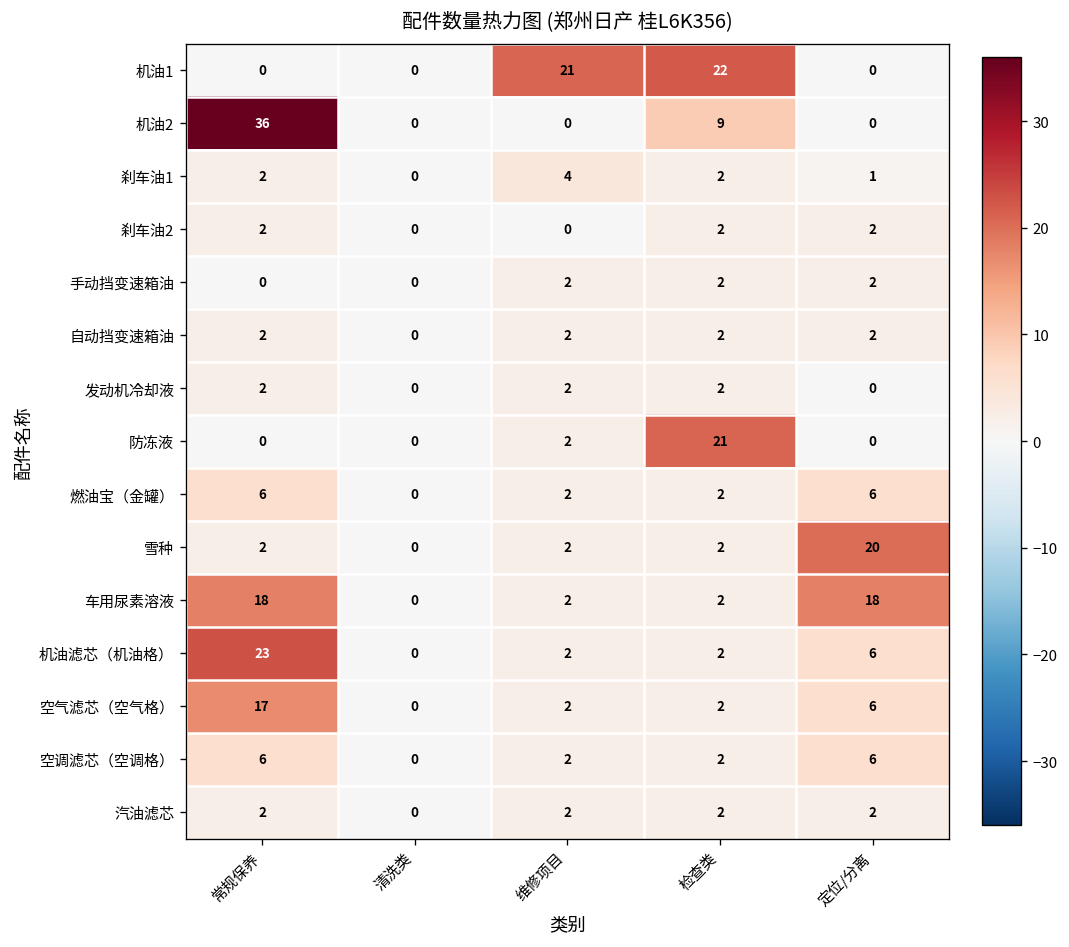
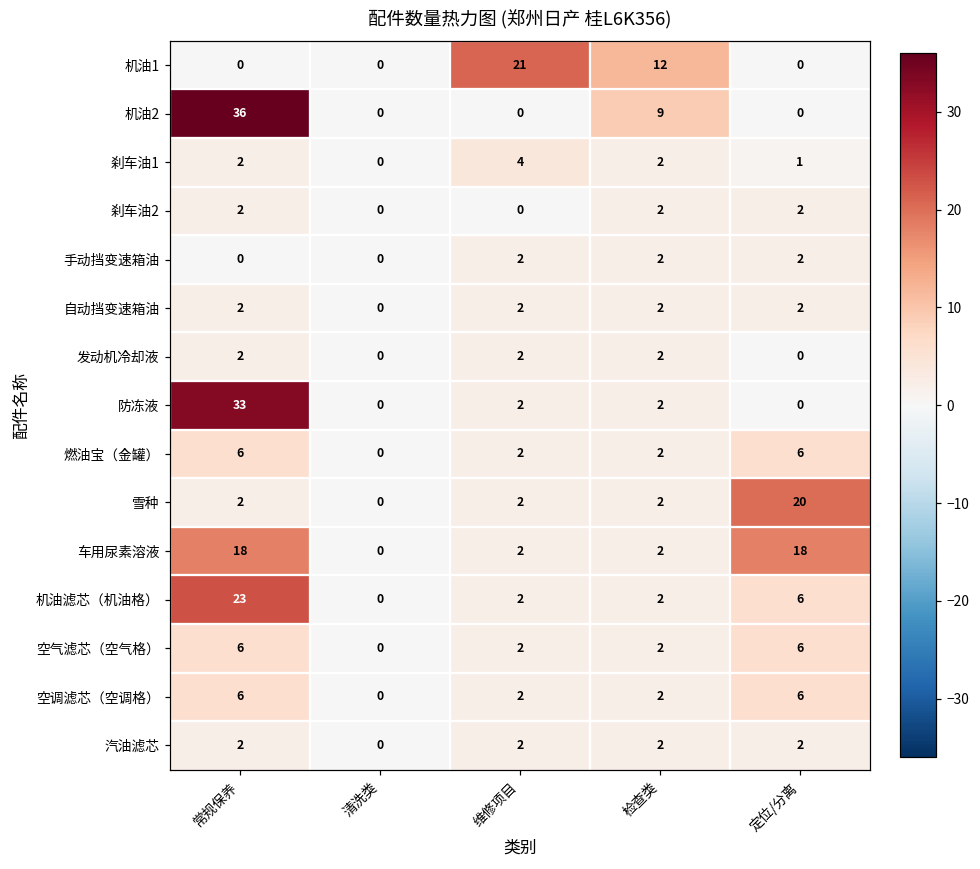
  {
    "机油1": {
      "常规保养": 0,
      "清洗类": 0,
      "维修项目": 21,
-     "检查类": 22,
+     "检查类": 12,
      "定位/分离": 0
    },
    "机油2": {
      "常规保养": 36,
      "清洗类": 0,
      "维修项目": 0,
      "检查类": 9,
      "定位/分离": 0
    },
    "刹车油1": {
      "常规保养": 2,
      "清洗类": 0,
      "维修项目": 4,
      "检查类": 2,
      "定位/分离": 1
    },
    "刹车油2": {
      "常规保养": 2,
      "清洗类": 0,
      "维修项目": 0,
      "检查类": 2,
      "定位/分离": 2
    },
    "手动挡变速箱油": {
      "常规保养": 0,
      "清洗类": 0,
      "维修项目": 2,
      "检查类": 2,
      "定位/分离": 2
    },
    "自动挡变速箱油": {
      "常规保养": 2,
      "清洗类": 0,
      "维修项目": 2,
      "检查类": 2,
      "定位/分离": 2
    },
    "发动机冷却液": {
      "常规保养": 2,
      "清洗类": 0,
      "维修项目": 2,
      "检查类": 2,
      "定位/分离": 0
    },
    "防冻液": {
-     "常规保养": 0,
+     "常规保养": 33,
      "清洗类": 0,
      "维修项目": 2,
-     "检查类": 21,
+     "检查类": 2,
      "定位/分离": 0
    },
    "燃油宝（金罐）": {
      "常规保养": 6,
      "清洗类": 0,
      "维修项目": 2,
      "检查类": 2,
      "定位/分离": 6
    },
    "雪种": {
      "常规保养": 2,
      "清洗类": 0,
      "维修项目": 2,
      "检查类": 2,
      "定位/分离": 20
    },
    "车用尿素溶液": {
      "常规保养": 18,
      "清洗类": 0,
      "维修项目": 2,
      "检查类": 2,
      "定位/分离": 18
    },
    "机油滤芯（机油格）": {
      "常规保养": 23,
      "清洗类": 0,
      "维修项目": 2,
      "检查类": 2,
      "定位/分离": 6
    },
    "空气滤芯（空气格）": {
-     "常规保养": 17,
+     "常规保养": 6,
      "清洗类": 0,
      "维修项目": 2,
      "检查类": 2,
      "定位/分离": 6
    },
    "空调滤芯（空调格）": {
      "常规保养": 6,
      "清洗类": 0,
      "维修项目": 2,
      "检查类": 2,
      "定位/分离": 6
    },
    "汽油滤芯": {
      "常规保养": 2,
      "清洗类": 0,
      "维修项目": 2,
      "检查类": 2,
      "定位/分离": 2
    }
  }
